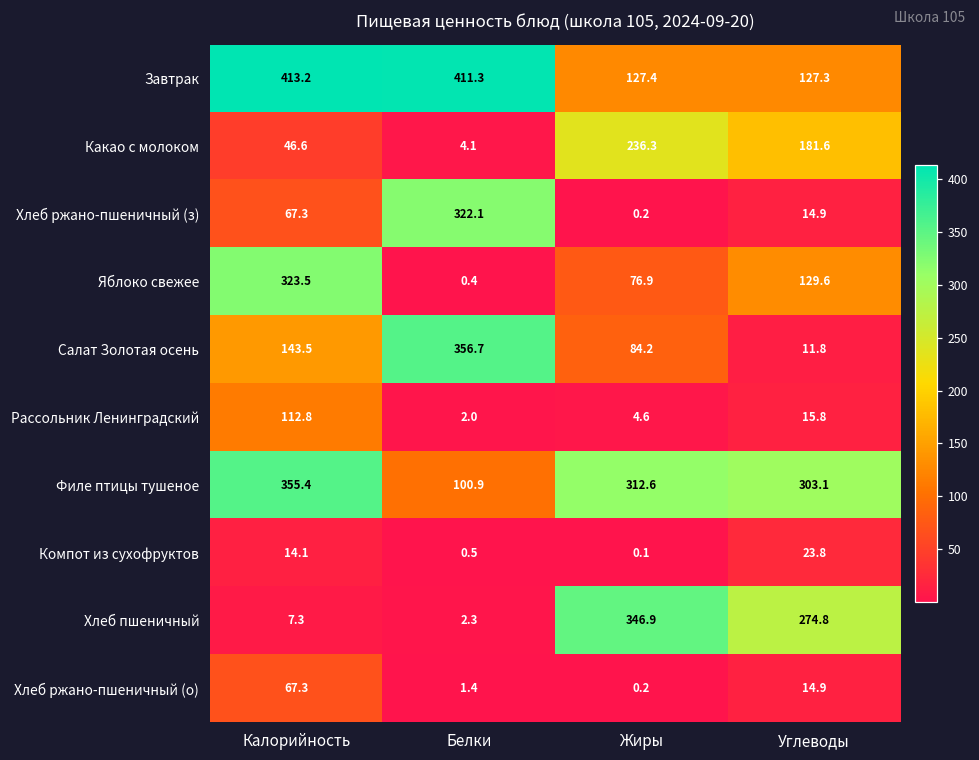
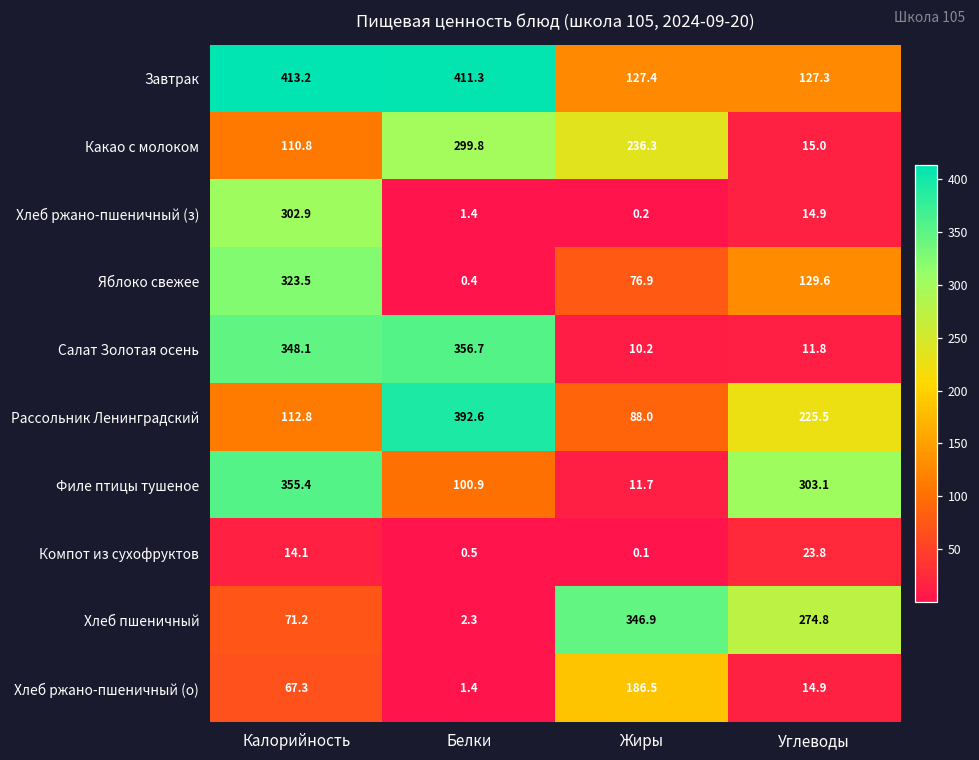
  {
    "Завтрак": {
      "Калорийность": 413.2,
      "Белки": 411.3,
      "Жиры": 127.4,
      "Углеводы": 127.3
    },
    "Какао с молоком": {
-     "Калорийность": 46.6,
-     "Белки": 4.1,
+     "Калорийность": 110.8,
+     "Белки": 299.8,
      "Жиры": 236.3,
-     "Углеводы": 181.6
+     "Углеводы": 15.0
    },
    "Хлеб ржано-пшеничный (з)": {
-     "Калорийность": 67.3,
-     "Белки": 322.1,
+     "Калорийность": 302.9,
+     "Белки": 1.4,
      "Жиры": 0.2,
      "Углеводы": 14.9
    },
    "Яблоко свежее": {
      "Калорийность": 323.5,
      "Белки": 0.4,
      "Жиры": 76.9,
      "Углеводы": 129.6
    },
    "Салат Золотая осень": {
-     "Калорийность": 143.5,
+     "Калорийность": 348.1,
      "Белки": 356.7,
-     "Жиры": 84.2,
+     "Жиры": 10.2,
      "Углеводы": 11.8
    },
    "Рассольник Ленинградский": {
      "Калорийность": 112.8,
-     "Белки": 2.0,
-     "Жиры": 4.6,
-     "Углеводы": 15.8
+     "Белки": 392.6,
+     "Жиры": 88.0,
+     "Углеводы": 225.5
    },
    "Филе птицы тушеное": {
      "Калорийность": 355.4,
      "Белки": 100.9,
-     "Жиры": 312.6,
+     "Жиры": 11.7,
      "Углеводы": 303.1
    },
    "Компот из сухофруктов": {
      "Калорийность": 14.1,
      "Белки": 0.5,
      "Жиры": 0.1,
      "Углеводы": 23.8
    },
    "Хлеб пшеничный": {
-     "Калорийность": 7.3,
+     "Калорийность": 71.2,
      "Белки": 2.3,
      "Жиры": 346.9,
      "Углеводы": 274.8
    },
    "Хлеб ржано-пшеничный (о)": {
      "Калорийность": 67.3,
      "Белки": 1.4,
-     "Жиры": 0.2,
+     "Жиры": 186.5,
      "Углеводы": 14.9
    }
  }
